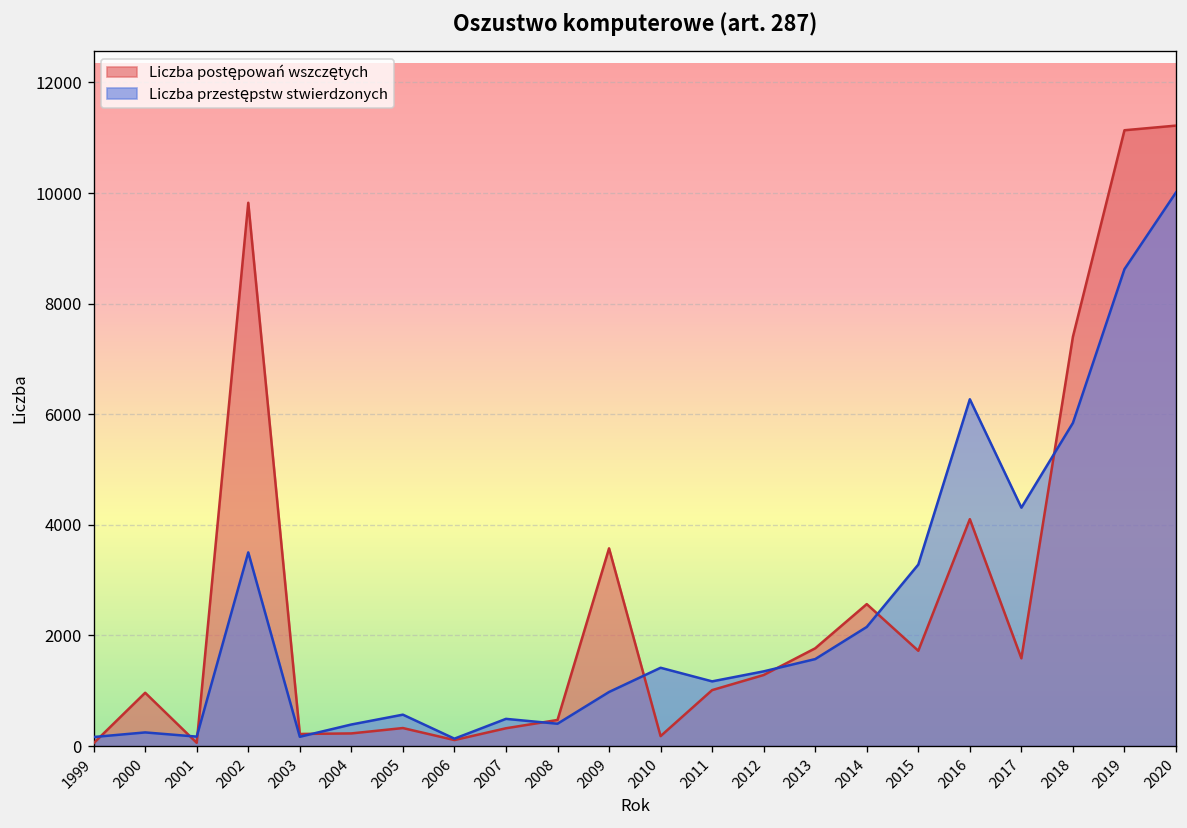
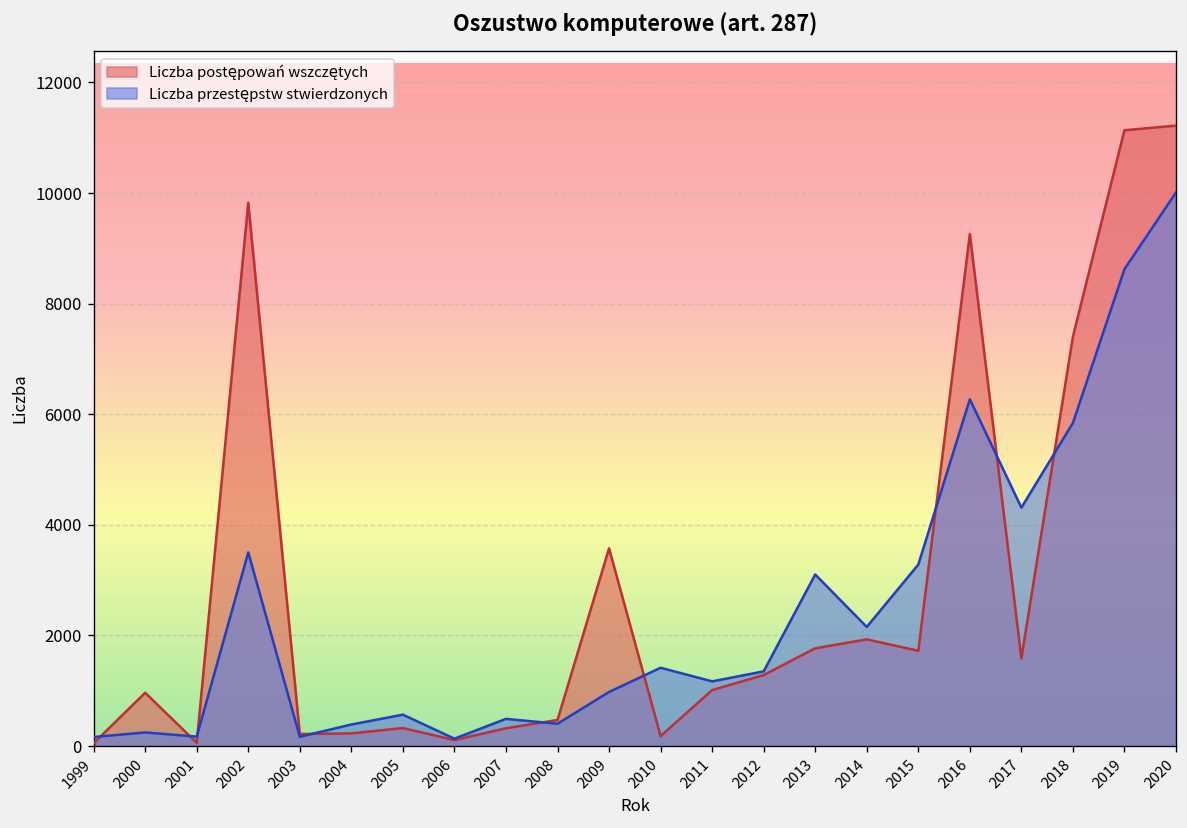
  {
    "Liczba postępowań wszczętych": {
      "1999": 100,
      "2000": 1000,
      "2001": 100,
      "2002": 9800,
      "2004": 200,
      "2005": 300,
      "2007": 300,
      "2008": 500,
      "2009": 3600,
      "2010": 200,
      "2011": 1000,
      "2012": 1300,
      "2013": 1800,
-     "2014": 2600,
+     "2014": 1900,
      "2015": 1700,
-     "2016": 4100,
+     "2016": 9300,
      "2017": 1600,
      "2018": 7400,
      "2019": 11100,
      "2020": 11200
    },
    "Liczba przestępstw stwierdzonych": {
      "1999": 200,
      "2000": 200,
      "2001": 200,
      "2002": 3500,
      "2004": 400,
      "2005": 600,
      "2007": 500,
      "2008": 400,
      "2009": 1000,
      "2010": 1400,
      "2011": 1200,
      "2012": 1400,
-     "2013": 1600,
+     "2013": 3100,
      "2014": 2200,
      "2015": 3300,
      "2016": 6300,
      "2017": 4300,
      "2018": 5800,
      "2019": 8600,
      "2020": 10000
    }
  }
